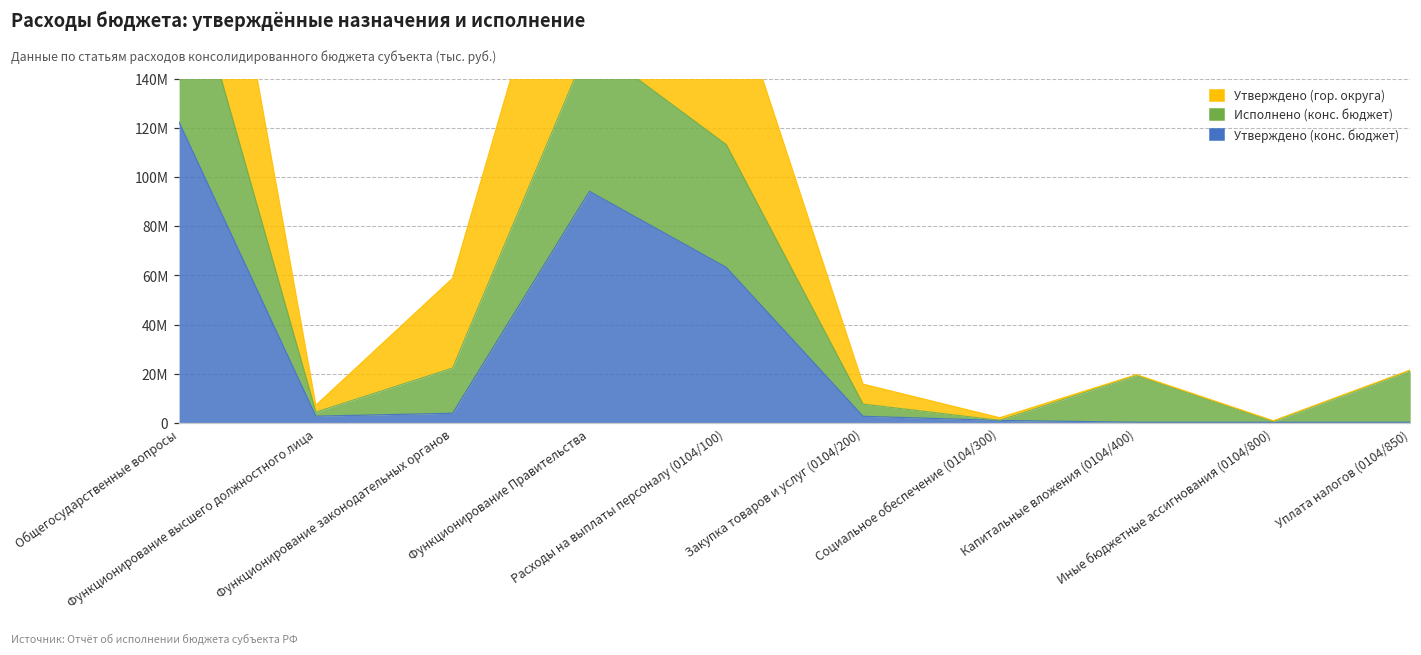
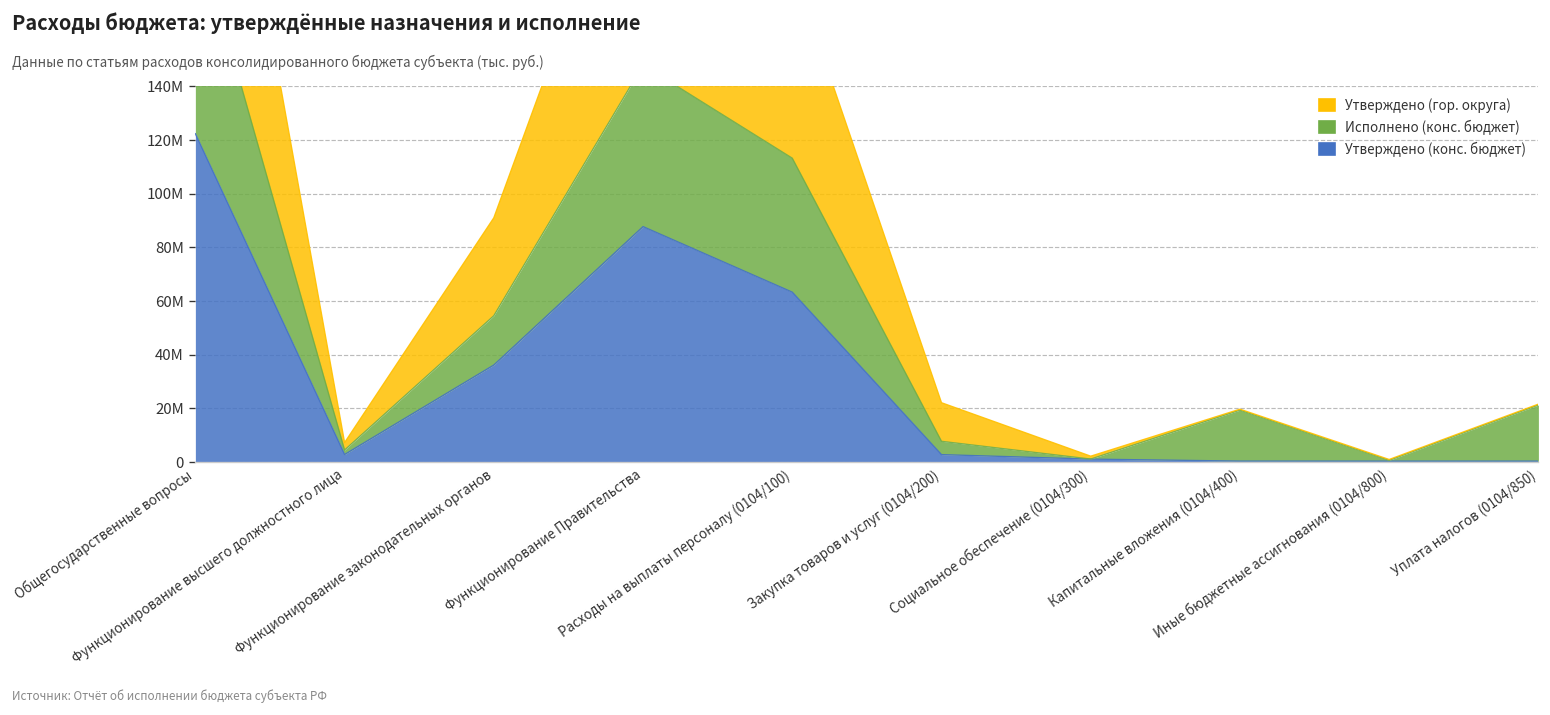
  {
    "Утверждено (конс. бюджет)": {
      "Общегосударственные вопросы": 122000000,
      "Функционирование высшего должностного лица": 3000000,
-     "Функционирование законодательных органов": 4000000,
-     "Функционирование Правительства": 94000000,
+     "Функционирование законодательных органов": 36000000,
+     "Функционирование Правительства": 88000000,
      "Расходы на выплаты персоналу (0104/100)": 63000000,
      "Закупка товаров и услуг (0104/200)": 3000000,
      "Капитальные вложения (0104/400)": 0,
      "Уплата налогов (0104/850)": 0
    },
    "Исполнено (конс. бюджет)": {
      "Функционирование высшего должностного лица": 2000000,
      "Функционирование законодательных органов": 18000000,
      "Расходы на выплаты персоналу (0104/100)": 50000000,
      "Закупка товаров и услуг (0104/200)": 5000000
    },
    "Утверждено (гор. округа)": {
      "Функционирование высшего должностного лица": 3000000,
      "Функционирование законодательных органов": 36000000,
-     "Закупка товаров и услуг (0104/200)": 8000000
+     "Закупка товаров и услуг (0104/200)": 14000000
    }
  }
